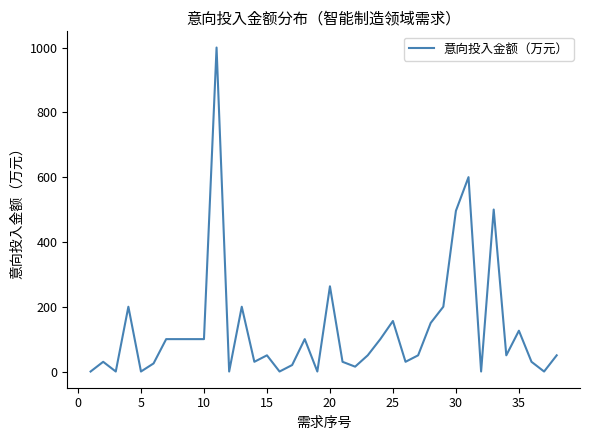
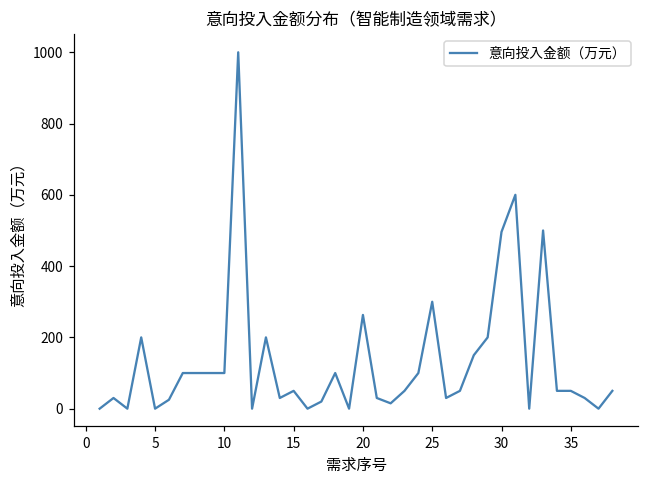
  {
    "5": 0,
    "10": 100,
    "15": 50,
    "20": 260,
-   "25": 160,
+   "25": 300,
    "30": 500,
-   "35": 130
+   "35": 50
  }
